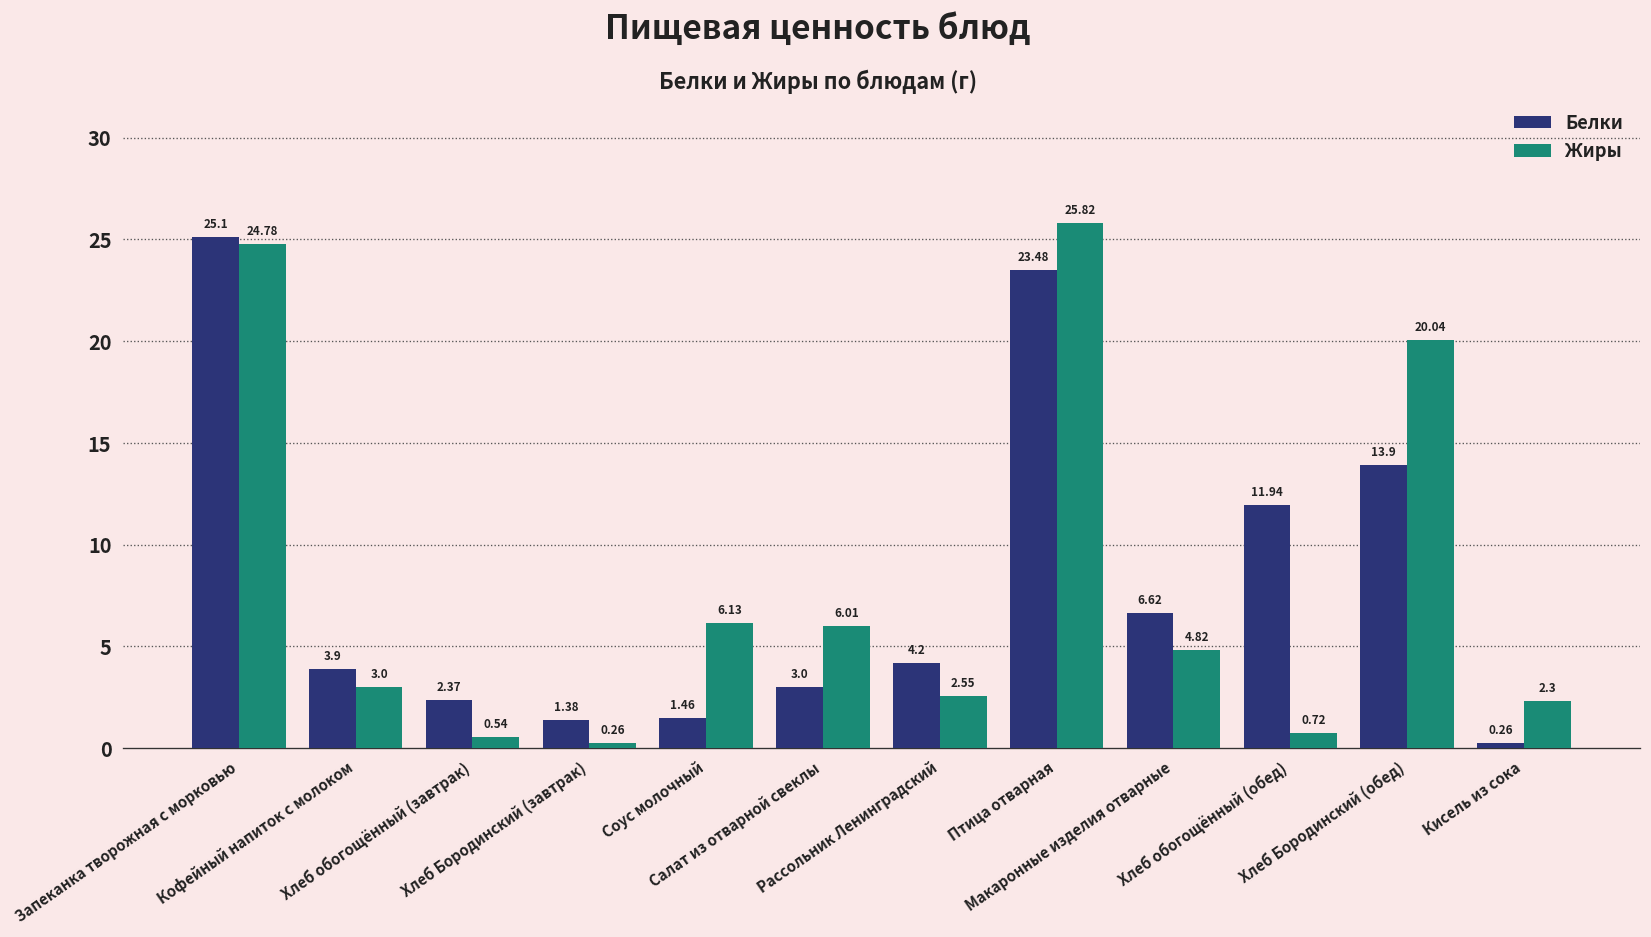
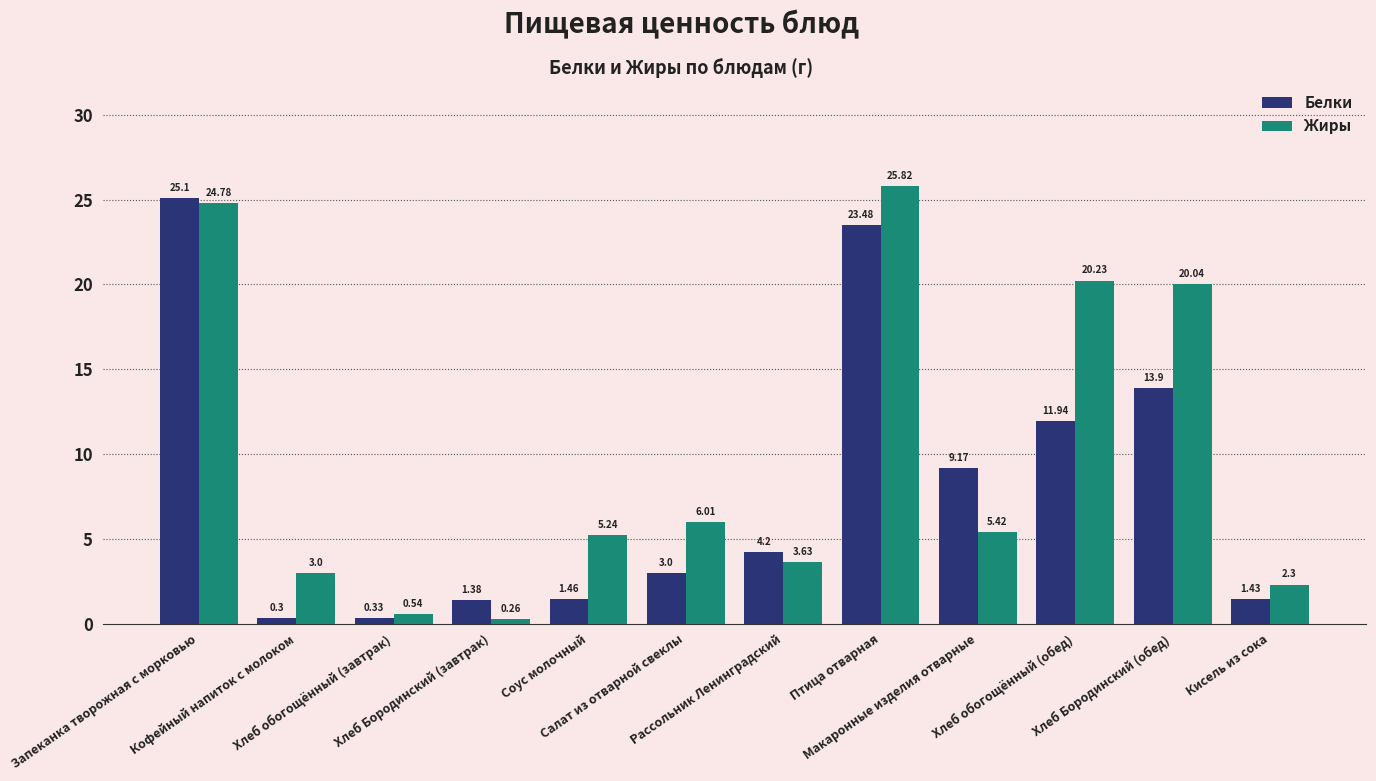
  {
    "Белки": {
      "Запеканка творожная с морковью": 25.1,
-     "Кофейный напиток с молоком": 3.9,
-     "Хлеб обогощённый (завтрак)": 2.37,
+     "Кофейный напиток с молоком": 0.3,
+     "Хлеб обогощённый (завтрак)": 0.33,
      "Хлеб Бородинский (завтрак)": 1.38,
      "Соус молочный": 1.46,
      "Салат из отварной свеклы": 3.0,
      "Рассольник Ленинградский": 4.2,
      "Птица отварная": 23.48,
-     "Макаронные изделия отварные": 6.62,
+     "Макаронные изделия отварные": 9.17,
      "Хлеб обогощённый (обед)": 11.94,
      "Хлеб Бородинский (обед)": 13.9,
-     "Кисель из сока": 0.26
+     "Кисель из сока": 1.43
    },
    "Жиры": {
      "Запеканка творожная с морковью": 24.78,
      "Кофейный напиток с молоком": 3.0,
      "Хлеб обогощённый (завтрак)": 0.54,
      "Хлеб Бородинский (завтрак)": 0.26,
-     "Соус молочный": 6.13,
+     "Соус молочный": 5.24,
      "Салат из отварной свеклы": 6.01,
-     "Рассольник Ленинградский": 2.55,
+     "Рассольник Ленинградский": 3.63,
      "Птица отварная": 25.82,
-     "Макаронные изделия отварные": 4.82,
-     "Хлеб обогощённый (обед)": 0.72,
+     "Макаронные изделия отварные": 5.42,
+     "Хлеб обогощённый (обед)": 20.23,
      "Хлеб Бородинский (обед)": 20.04,
      "Кисель из сока": 2.3
    }
  }
